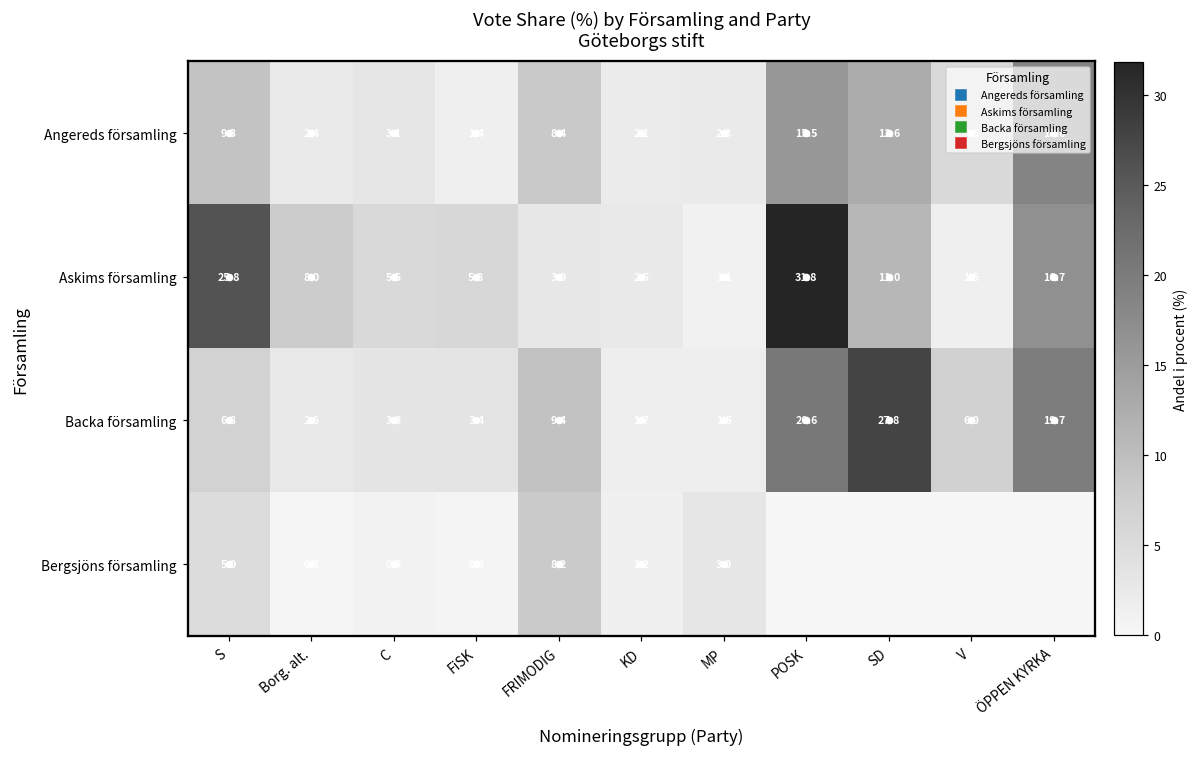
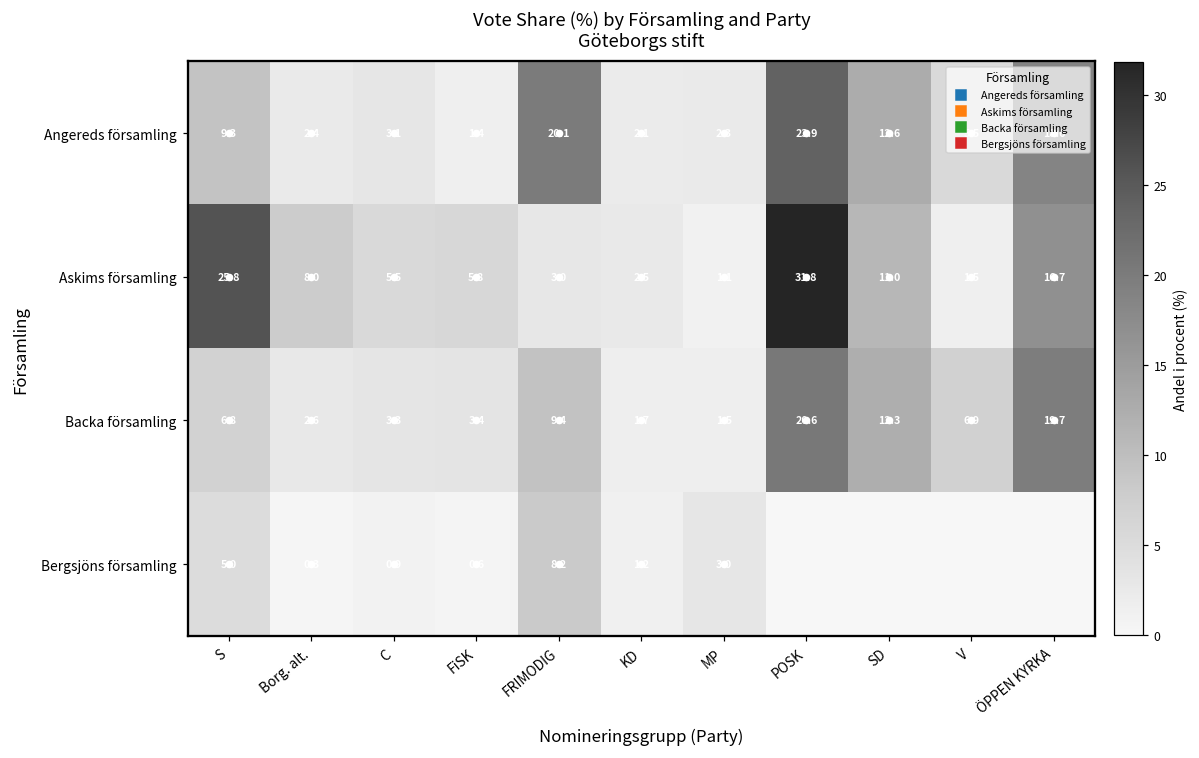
  {
    "Angereds församling": {
-     "FRIMODIG": 8.4,
-     "POSK": 15.5
+     "FRIMODIG": 20.1,
+     "POSK": 23.9
    },
    "Backa församling": {
-     "SD": 27.8
+     "SD": 12.3
    }
  }
